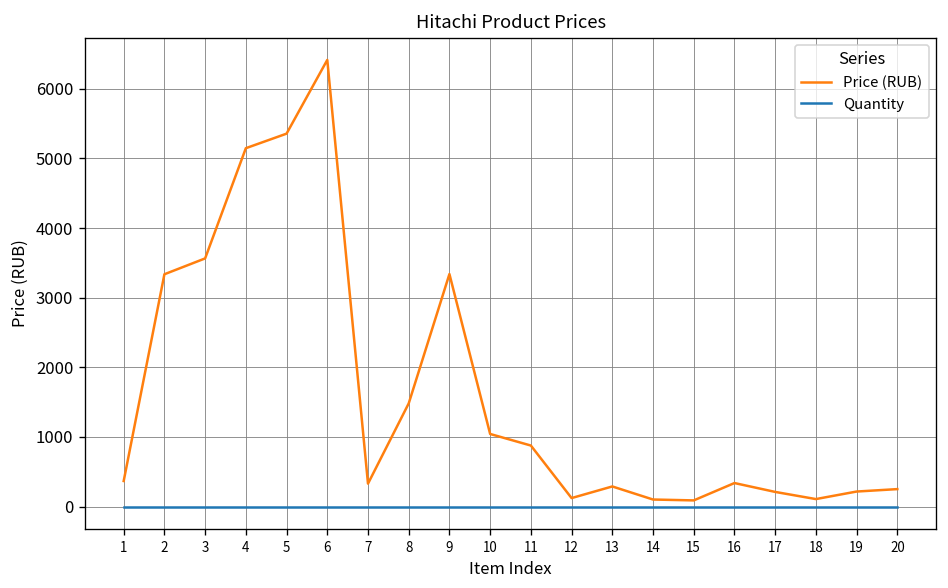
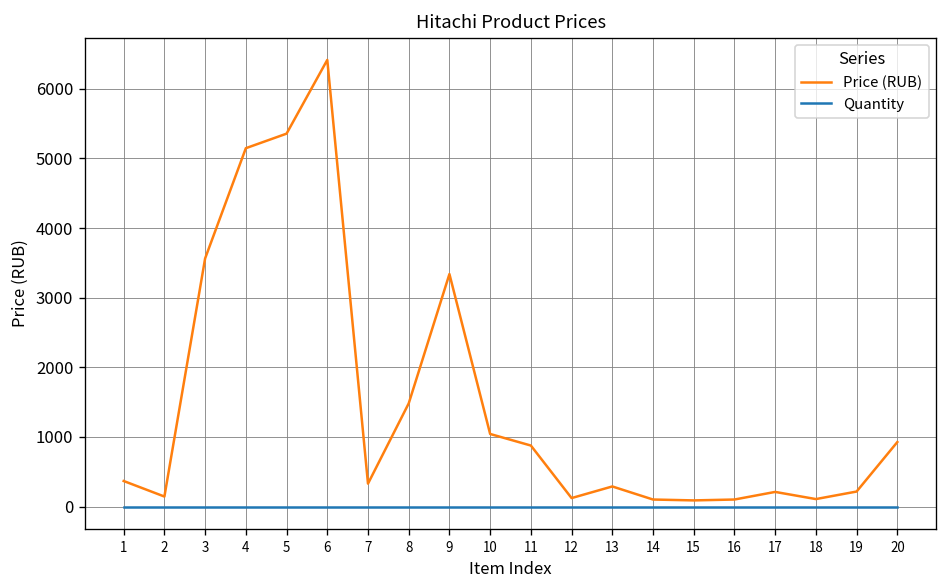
  {
    "Price (RUB)": {
      "1": 400,
-     "2": 3300,
+     "2": 100,
      "3": 3600,
      "4": 5100,
      "5": 5400,
      "6": 6400,
      "7": 300,
      "8": 1500,
      "9": 3300,
      "10": 1000,
      "11": 900,
      "12": 100,
      "13": 300,
      "14": 100,
      "15": 100,
-     "16": 300,
+     "16": 100,
      "17": 200,
      "18": 100,
      "19": 200,
-     "20": 300
+     "20": 900
    },
    "Quantity": {
      "1": 0,
      "2": 0,
      "3": 0,
      "4": 0,
      "5": 0,
      "6": 0,
      "7": 0,
      "8": 0,
      "9": 0,
      "10": 0,
      "11": 0,
      "12": 0,
      "13": 0,
      "14": 0,
      "15": 0,
      "16": 0,
      "17": 0,
      "18": 0,
      "19": 0,
      "20": 0
    }
  }
